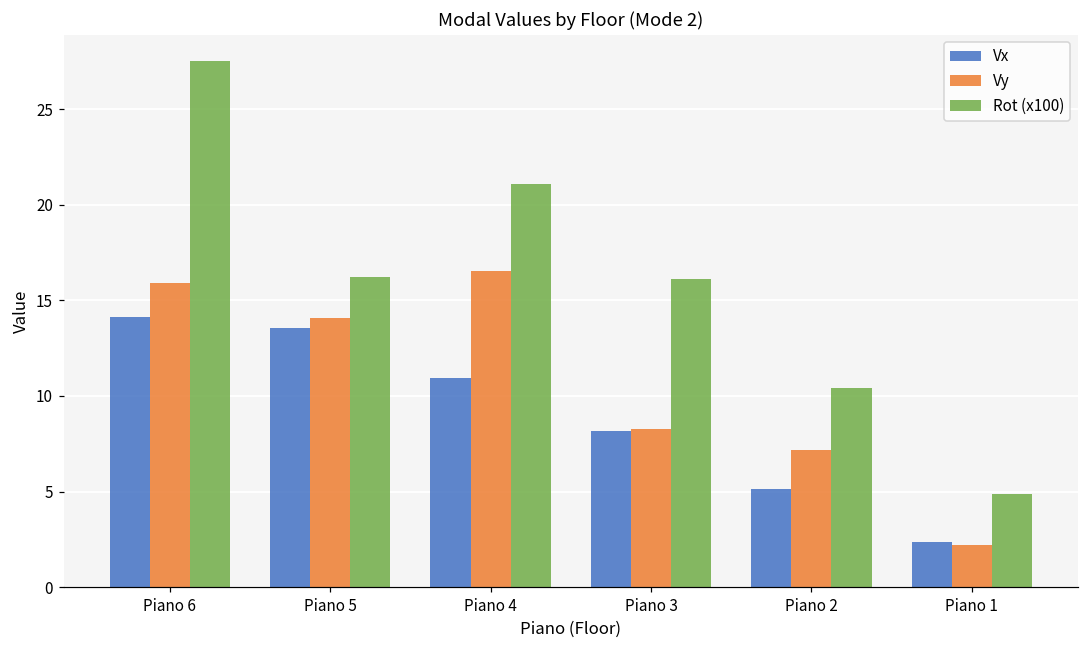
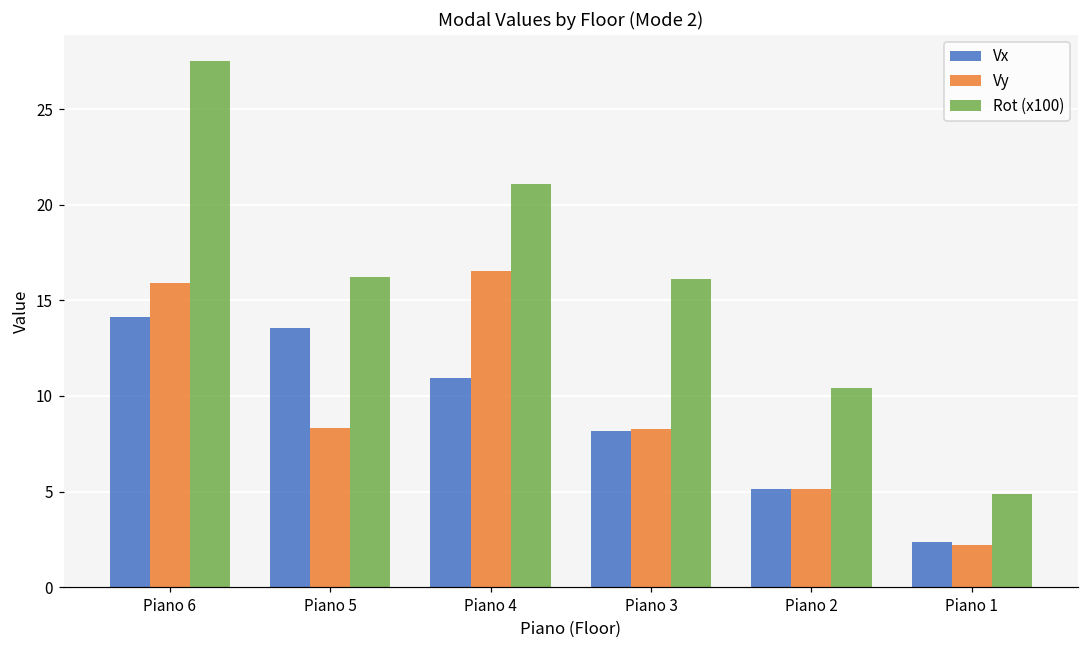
  {
    "Vx": {
      "Piano 6": 14.1,
      "Piano 5": 13.6,
      "Piano 4": 10.9,
      "Piano 3": 8.2,
      "Piano 2": 5.1,
      "Piano 1": 2.3
    },
    "Vy": {
      "Piano 6": 15.9,
-     "Piano 5": 14.1,
+     "Piano 5": 8.3,
      "Piano 4": 16.6,
      "Piano 3": 8.3,
-     "Piano 2": 7.2,
+     "Piano 2": 5.1,
      "Piano 1": 2.2
    },
    "Rot (x100)": {
      "Piano 6": 27.5,
      "Piano 5": 16.2,
      "Piano 4": 21.1,
      "Piano 3": 16.1,
      "Piano 2": 10.4,
      "Piano 1": 4.9
    }
  }
